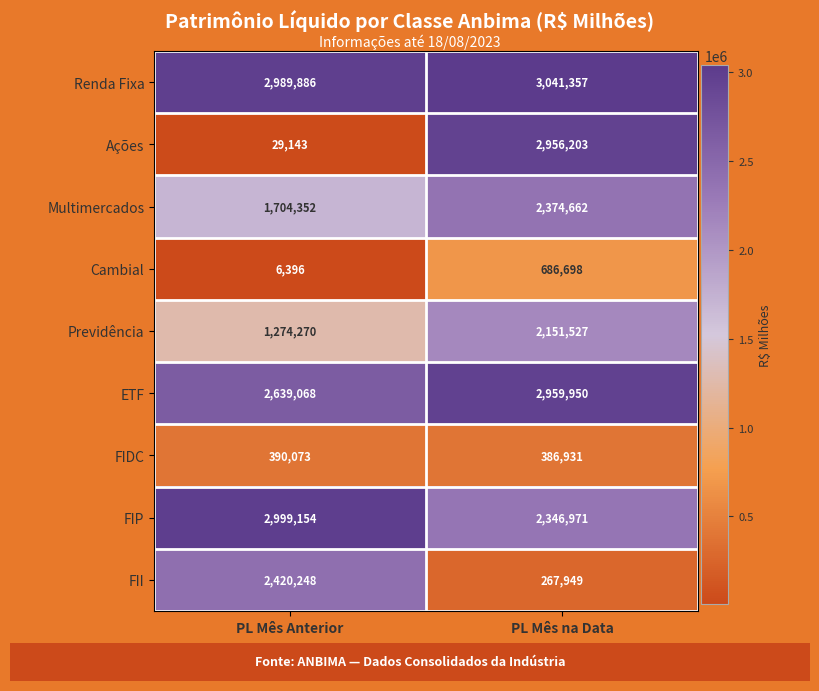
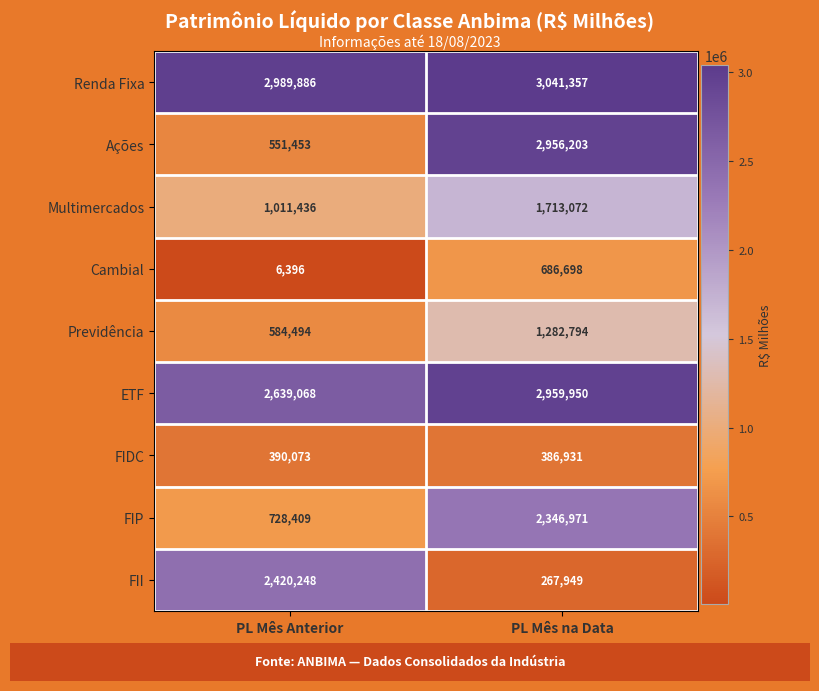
  {
    "Renda Fixa": {
      "PL Mês Anterior": "2,989,886",
      "PL Mês na Data": "3,041,357"
    },
    "Ações": {
-     "PL Mês Anterior": "29,143",
+     "PL Mês Anterior": "551,453",
      "PL Mês na Data": "2,956,203"
    },
    "Multimercados": {
-     "PL Mês Anterior": "1,704,352",
-     "PL Mês na Data": "2,374,662"
+     "PL Mês Anterior": "1,011,436",
+     "PL Mês na Data": "1,713,072"
    },
    "Cambial": {
      "PL Mês Anterior": "6,396",
      "PL Mês na Data": "686,698"
    },
    "Previdência": {
-     "PL Mês Anterior": "1,274,270",
-     "PL Mês na Data": "2,151,527"
+     "PL Mês Anterior": "584,494",
+     "PL Mês na Data": "1,282,794"
    },
    "ETF": {
      "PL Mês Anterior": "2,639,068",
      "PL Mês na Data": "2,959,950"
    },
    "FIDC": {
      "PL Mês Anterior": "390,073",
      "PL Mês na Data": "386,931"
    },
    "FIP": {
-     "PL Mês Anterior": "2,999,154",
+     "PL Mês Anterior": "728,409",
      "PL Mês na Data": "2,346,971"
    },
    "FII": {
      "PL Mês Anterior": "2,420,248",
      "PL Mês na Data": "267,949"
    }
  }
